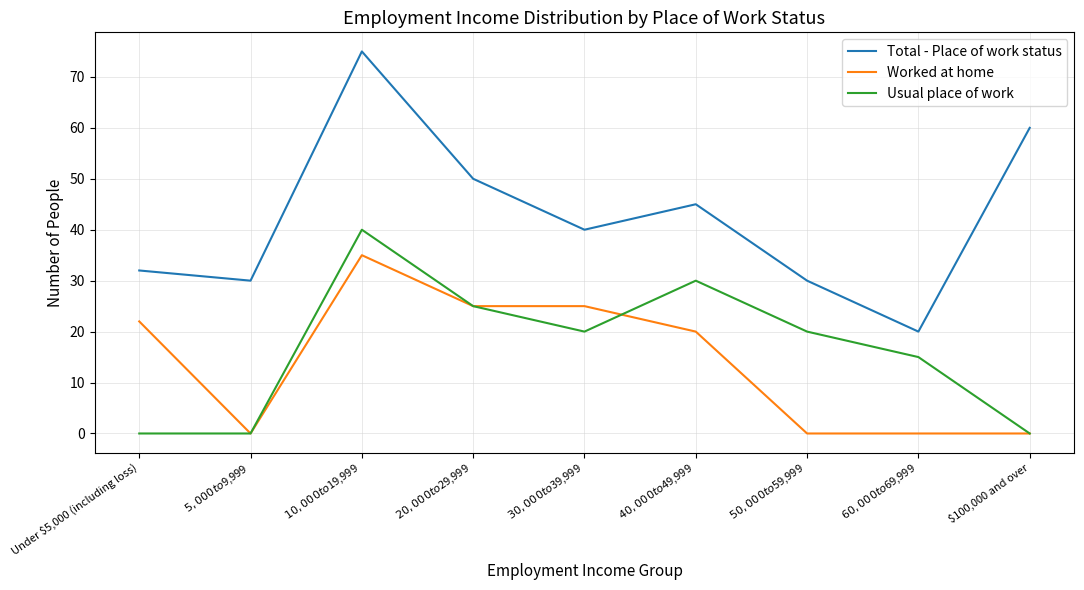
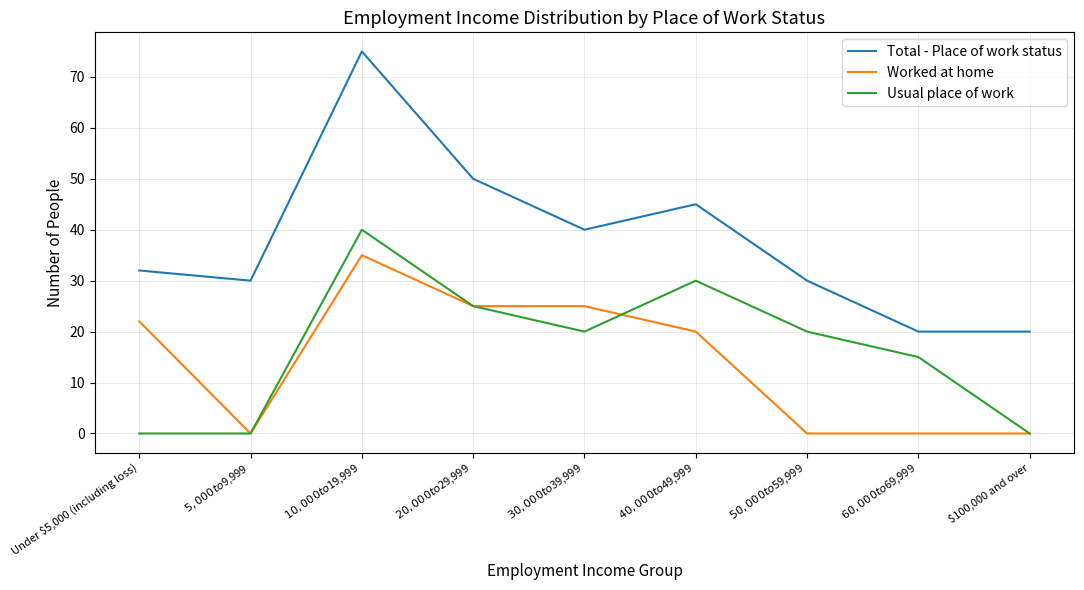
  {
    "Total - Place of work status": {
      "Under $5,000 (including loss)": 32,
-     "$100,000 and over": 60
+     "$100,000 and over": 20
    },
    "Worked at home": {
      "Under $5,000 (including loss)": 22
    },
    "Usual place of work": {
      "Under $5,000 (including loss)": 0
    }
  }
